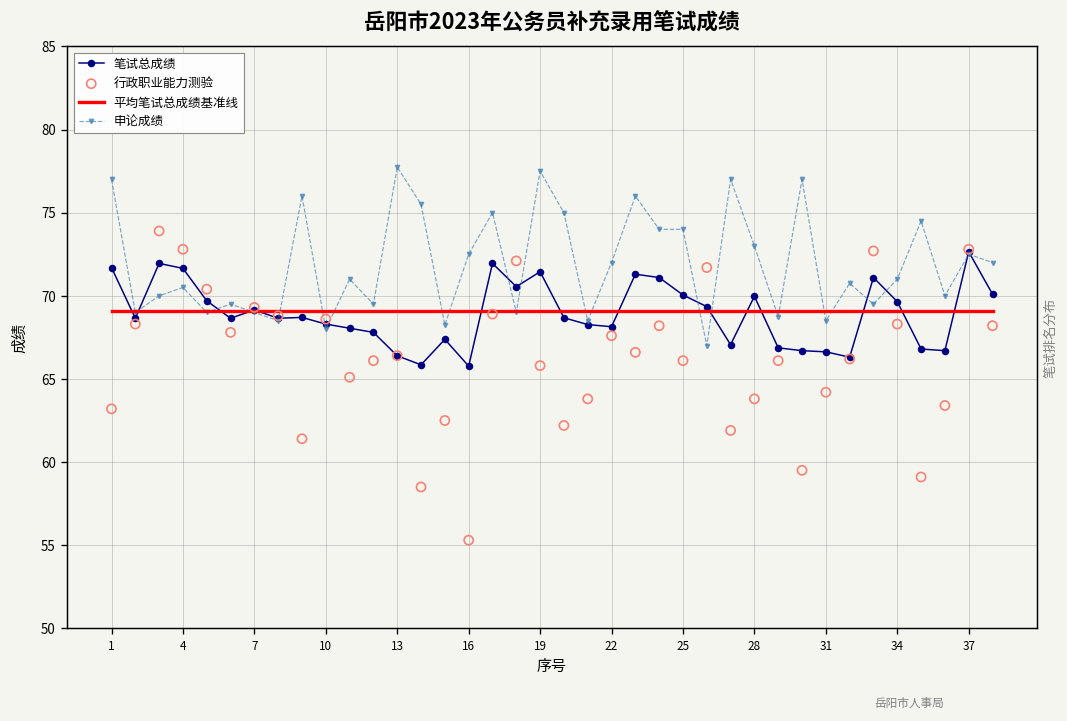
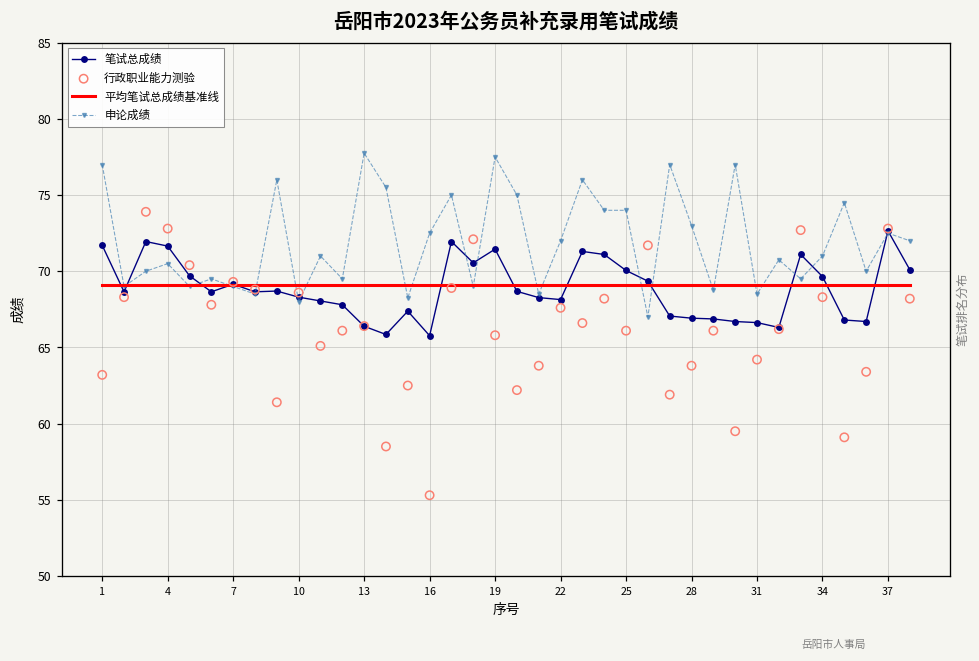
  {
    "笔试总成绩": {
      "1": 71.7,
      "4": 71.7,
      "10": 68.3,
      "16": 65.8,
      "19": 71.5,
      "22": 68.1,
      "25": 70.1,
-     "28": 70.0,
+     "28": 66.9,
      "31": 66.6,
      "34": 69.7
    },
    "平均笔试总成绩基准线": {
      "1": 69.1,
      "4": 69.1,
      "10": 69.1,
      "13": 69.1,
      "16": 69.1,
      "19": 69.1,
      "22": 69.1,
      "25": 69.1,
      "28": 69.1,
      "31": 69.1,
      "34": 69.1,
      "37": 69.1
    },
    "申论成绩": {
      "1": 77.0,
      "4": 70.5,
      "10": 68.0,
      "13": 77.8,
      "16": 72.5,
      "19": 77.5,
      "22": 72.0,
      "25": 74.0,
      "28": 73.0,
      "31": 68.5,
      "34": 71.0
    }
  }
